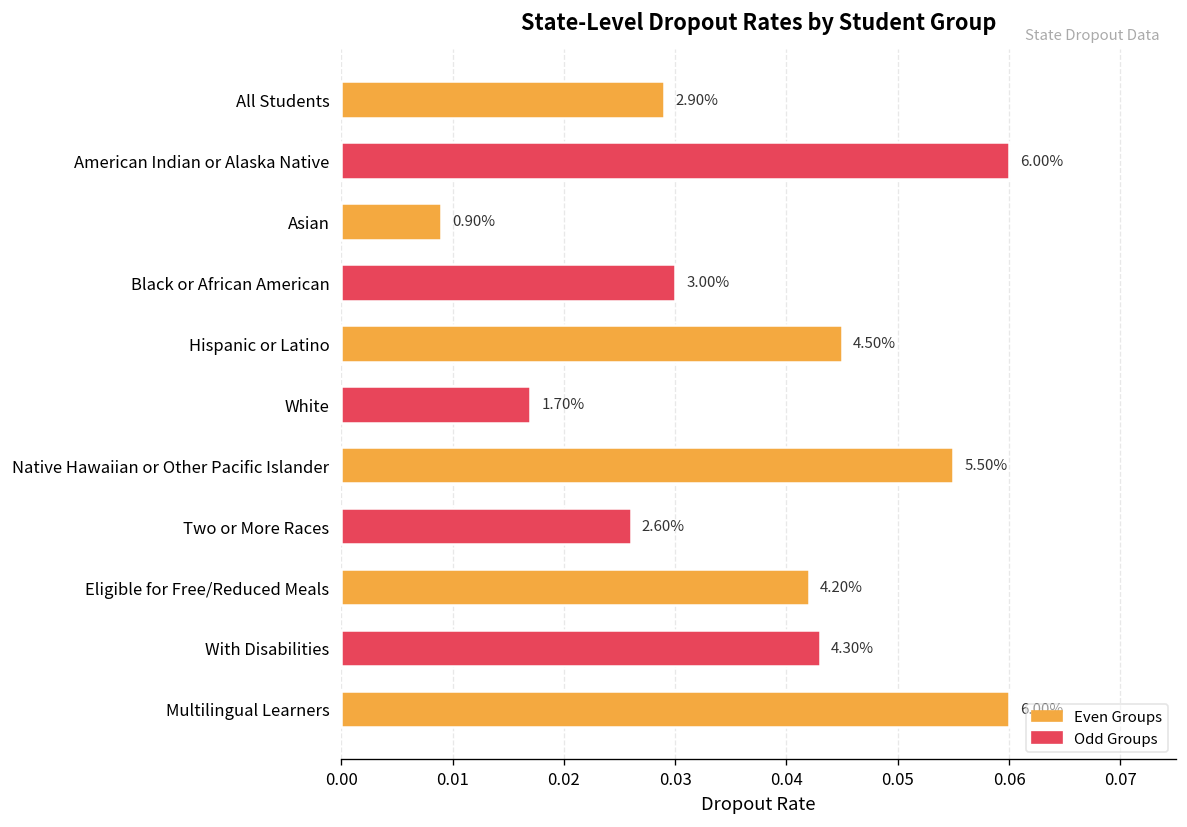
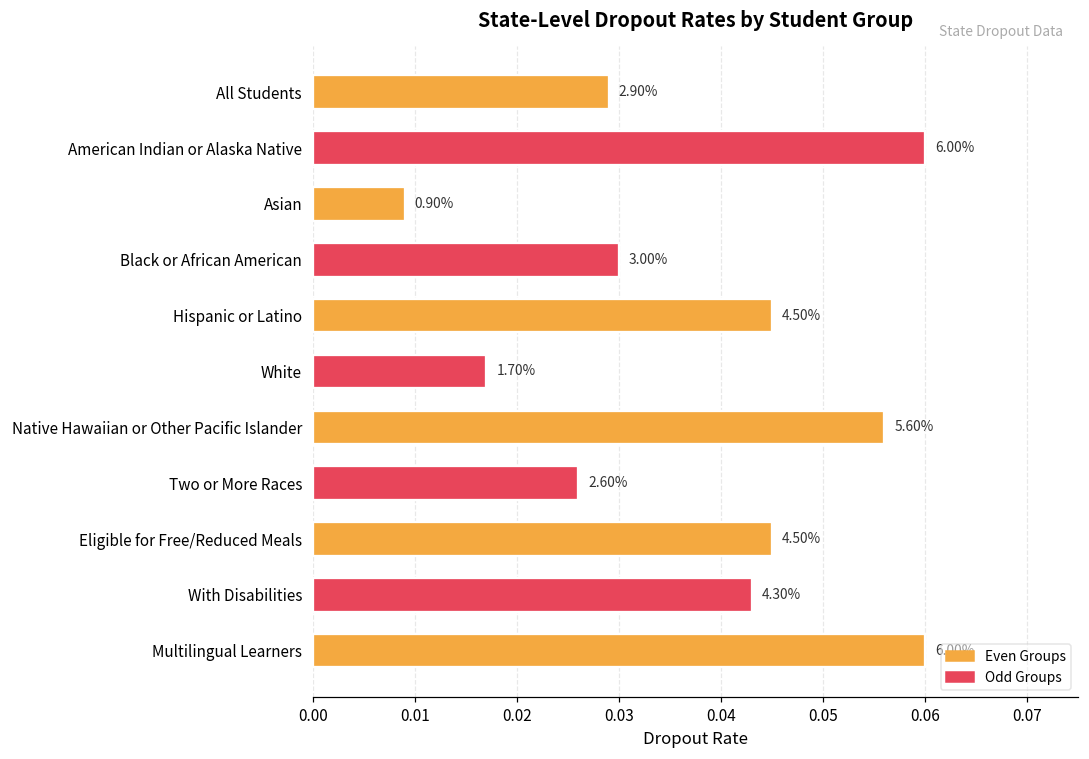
  {
    "All Students": "2.90%",
    "American Indian or Alaska Native": "6.00%",
    "Asian": "0.90%",
    "Black or African American": "3.00%",
    "Hispanic or Latino": "4.50%",
    "White": "1.70%",
-   "Native Hawaiian or Other Pacific Islander": "5.50%",
+   "Native Hawaiian or Other Pacific Islander": "5.60%",
    "Two or More Races": "2.60%",
-   "Eligible for Free/Reduced Meals": "4.20%",
+   "Eligible for Free/Reduced Meals": "4.50%",
    "With Disabilities": "4.30%"
  }
